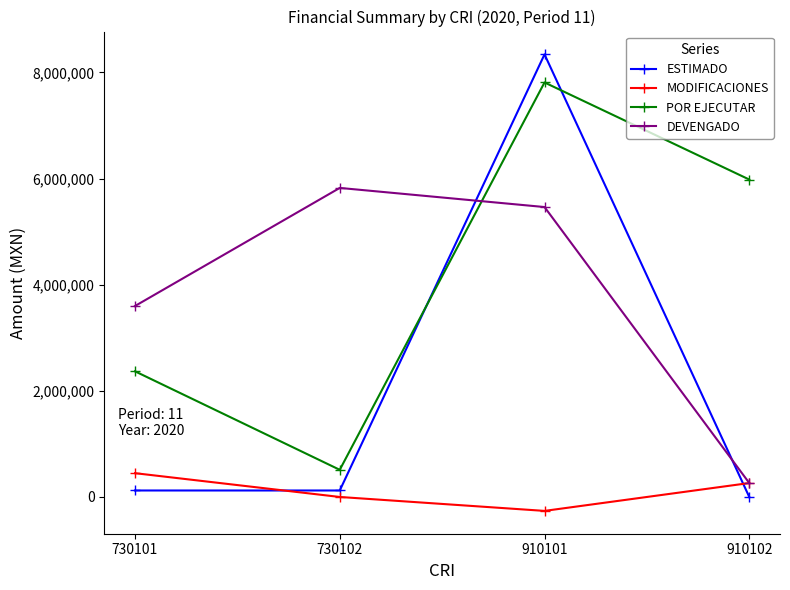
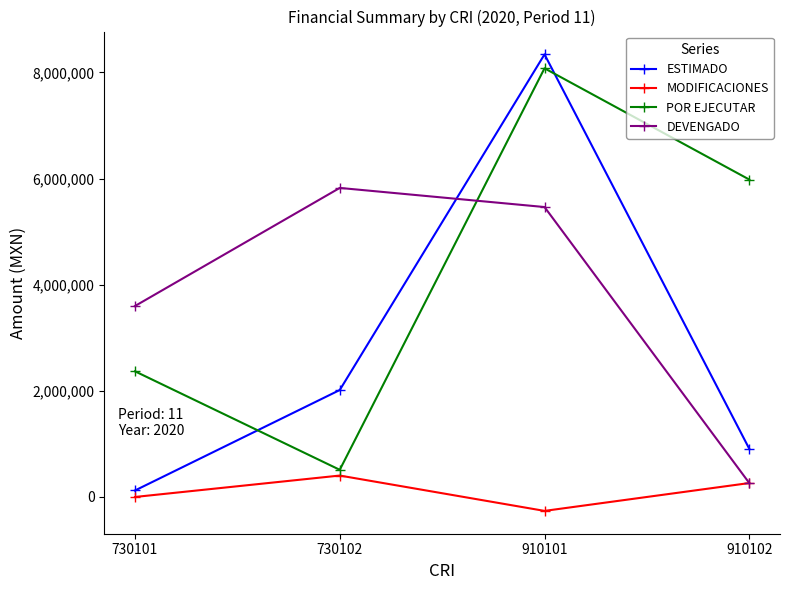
  {
    "ESTIMADO": {
      "730101": "100,000",
-     "730102": "100,000",
+     "730102": "2,000,000",
      "910101": "8,300,000",
-     "910102": "0"
+     "910102": "900,000"
    },
    "MODIFICACIONES": {
-     "730101": "400,000",
-     "730102": "0",
+     "730101": "0",
+     "730102": "400,000",
      "910101": "-300,000"
    },
    "POR EJECUTAR": {
      "730101": "2,400,000",
      "730102": "500,000",
-     "910101": "7,800,000",
+     "910101": "8,100,000",
      "910102": "6,000,000"
    },
    "DEVENGADO": {
      "730101": "3,600,000",
      "730102": "5,800,000",
      "910101": "5,500,000"
    }
  }
